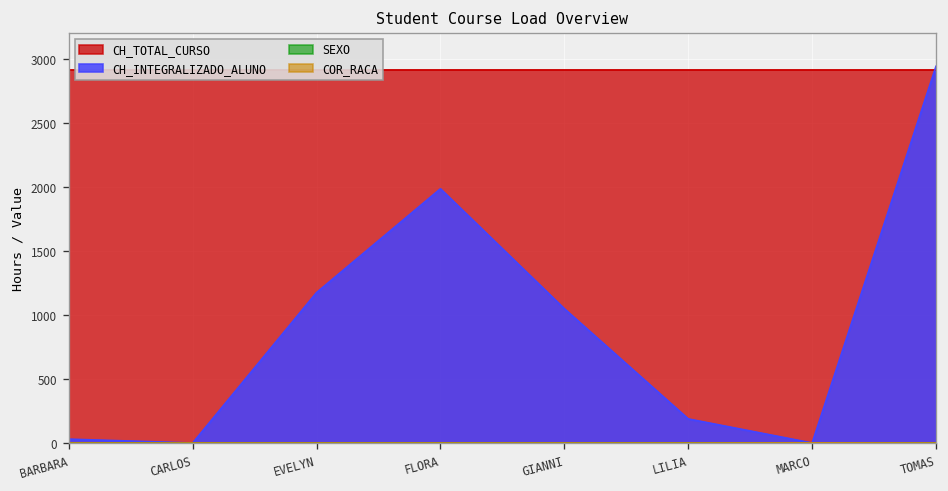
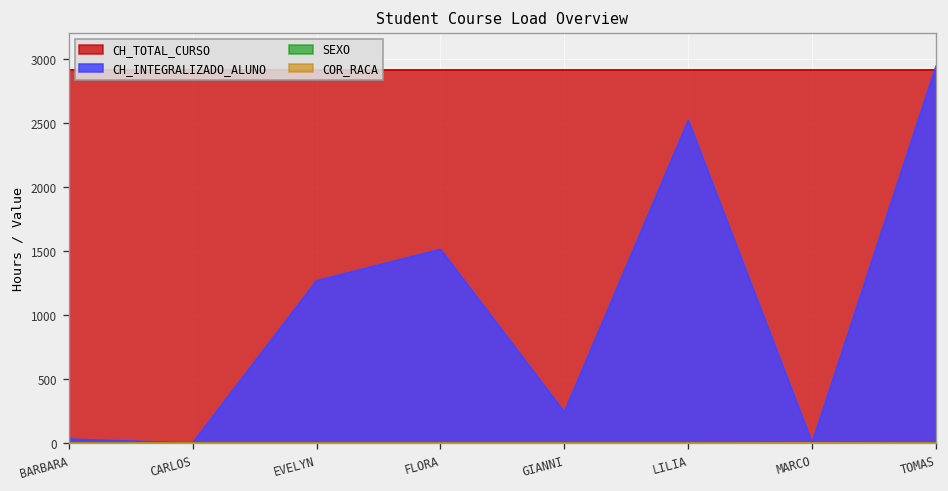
  {
    "CH_TOTAL_CURSO": {
      "BARBARA": 2910,
      "FLORA": 2910,
      "GIANNI": 2910,
      "LILIA": 2910,
      "MARCO": 2910,
      "TOMAS": 2910
    },
    "CH_INTEGRALIZADO_ALUNO": {
      "BARBARA": 30,
-     "EVELYN": 1170,
-     "FLORA": 1980,
-     "GIANNI": 1050,
-     "LILIA": 190,
+     "EVELYN": 1270,
+     "FLORA": 1510,
+     "GIANNI": 240,
+     "LILIA": 2520,
      "TOMAS": 2940
    },
    "COR_RACA": {
      "BARBARA": 0,
      "EVELYN": 0,
      "FLORA": 0,
      "GIANNI": 0,
      "LILIA": 0,
      "TOMAS": 0
    }
  }
